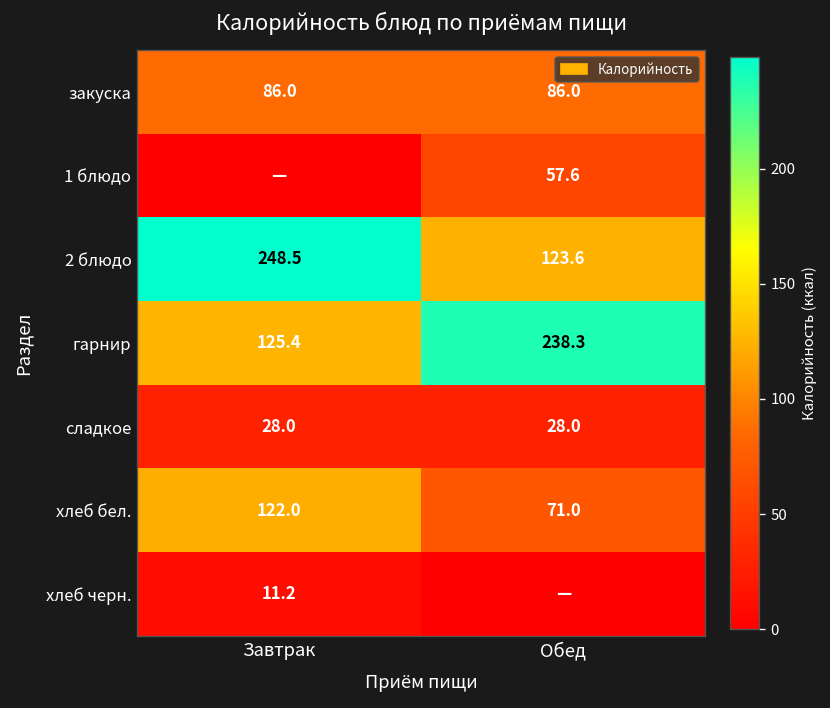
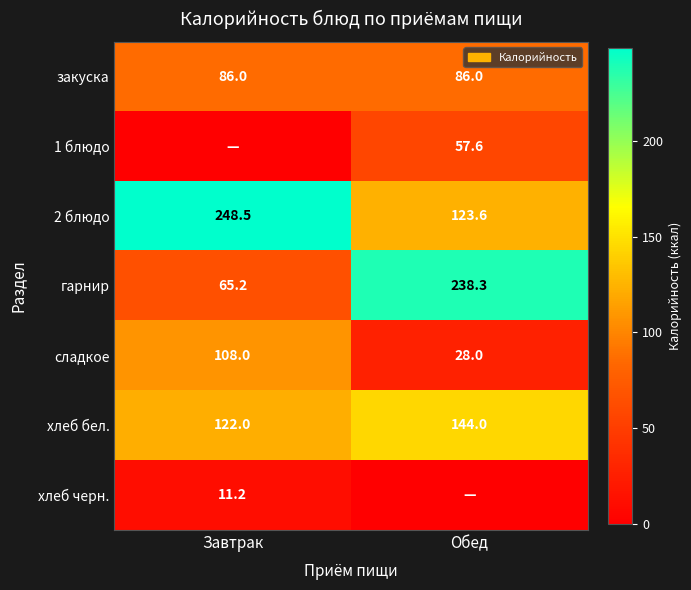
  {
    "закуска": {
      "Завтрак": 86.0,
      "Обед": 86.0
    },
    "1 блюдо": {
      "Обед": 57.6
    },
    "2 блюдо": {
      "Завтрак": 248.5,
      "Обед": 123.6
    },
    "гарнир": {
-     "Завтрак": 125.4,
+     "Завтрак": 65.2,
      "Обед": 238.3
    },
    "сладкое": {
-     "Завтрак": 28.0,
+     "Завтрак": 108.0,
      "Обед": 28.0
    },
    "хлеб бел.": {
      "Завтрак": 122.0,
-     "Обед": 71.0
+     "Обед": 144.0
    },
    "хлеб черн.": {
      "Завтрак": 11.2
    }
  }
